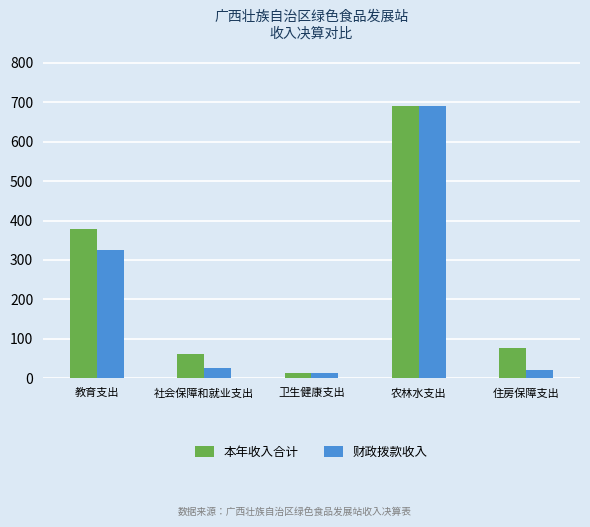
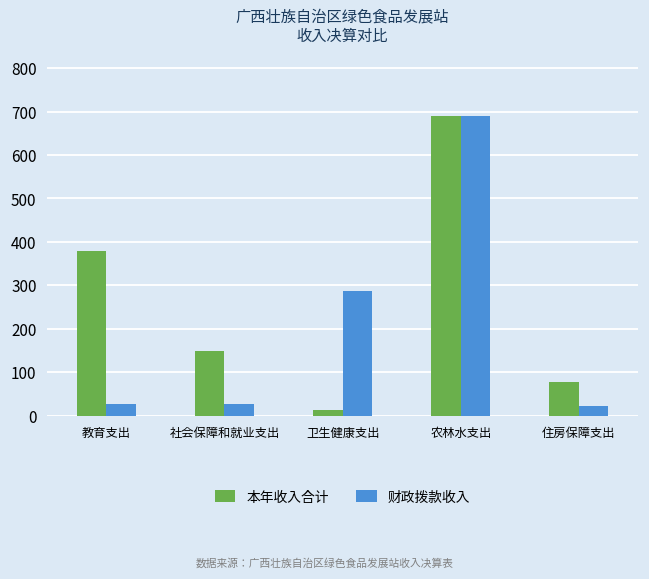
  {
    "本年收入合计": {
      "教育支出": 380,
-     "社会保障和就业支出": 60,
+     "社会保障和就业支出": 150,
      "卫生健康支出": 10,
      "农林水支出": 690,
      "住房保障支出": 80
    },
    "财政拨款收入": {
-     "教育支出": 320,
+     "教育支出": 30,
      "社会保障和就业支出": 30,
-     "卫生健康支出": 10,
+     "卫生健康支出": 290,
      "农林水支出": 690,
      "住房保障支出": 20
    }
  }
